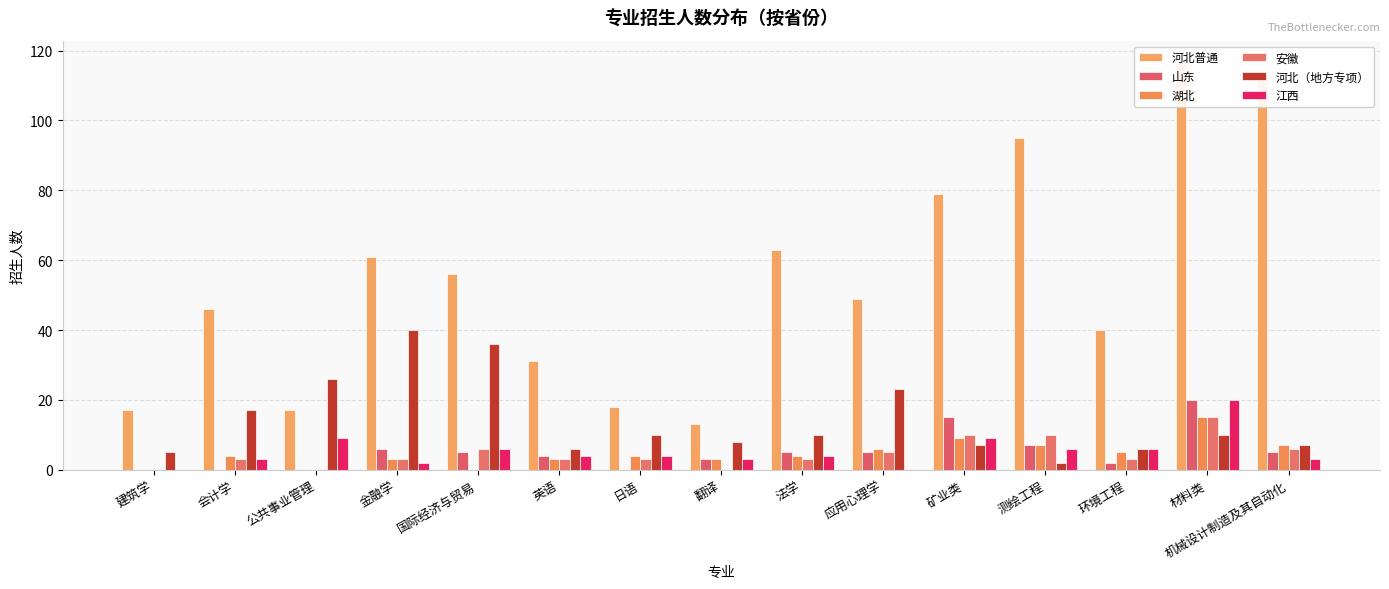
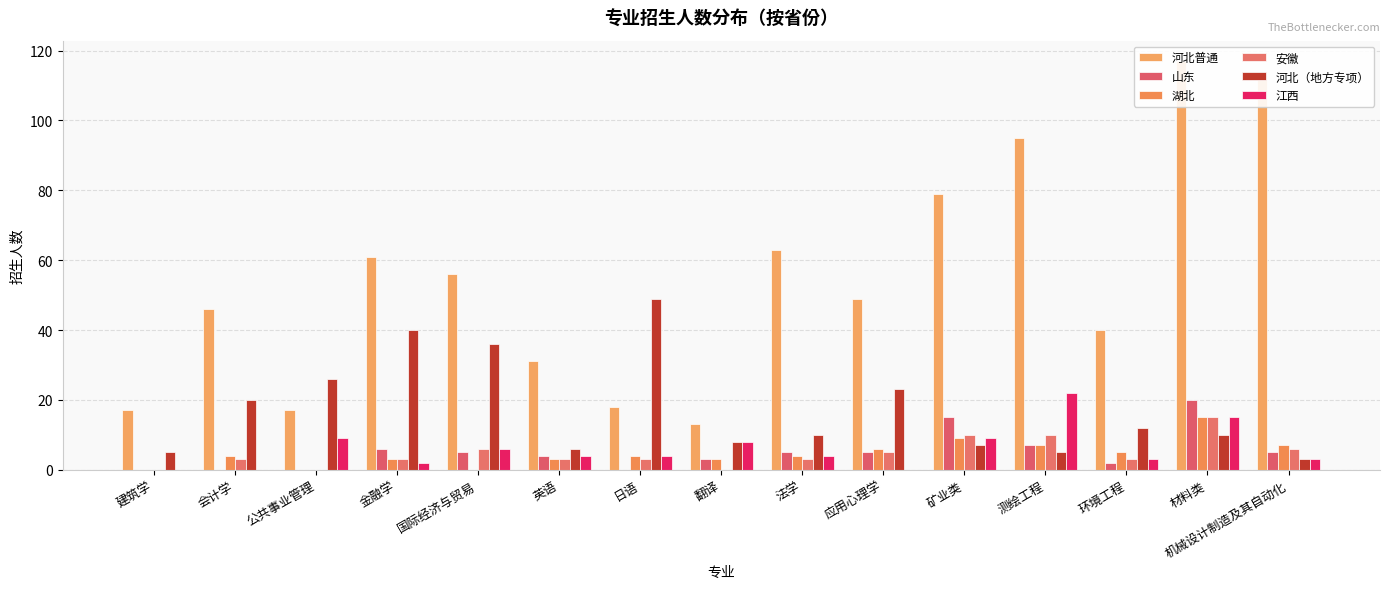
  {
    "河北（地方专项）": {
      "建筑学": 5,
-     "会计学": 17,
+     "会计学": 20,
      "公共事业管理": 26,
      "金融学": 40,
      "国际经济与贸易": 36,
      "英语": 6,
-     "日语": 10,
+     "日语": 49,
      "翻译": 8,
      "法学": 10,
      "应用心理学": 23,
      "矿业类": 7,
-     "测绘工程": 2,
-     "环境工程": 6,
+     "测绘工程": 5,
+     "环境工程": 12,
      "材料类": 10,
-     "机械设计制造及其自动化": 7
+     "机械设计制造及其自动化": 3
    },
    "江西": {
      "建筑学": 0,
-     "会计学": 3,
+     "会计学": 0,
      "公共事业管理": 9,
      "金融学": 2,
      "国际经济与贸易": 6,
      "英语": 4,
      "日语": 4,
-     "翻译": 3,
+     "翻译": 8,
      "法学": 4,
      "应用心理学": 0,
      "矿业类": 9,
-     "测绘工程": 6,
-     "环境工程": 6,
-     "材料类": 20,
+     "测绘工程": 22,
+     "环境工程": 3,
+     "材料类": 15,
      "机械设计制造及其自动化": 3
    }
  }
